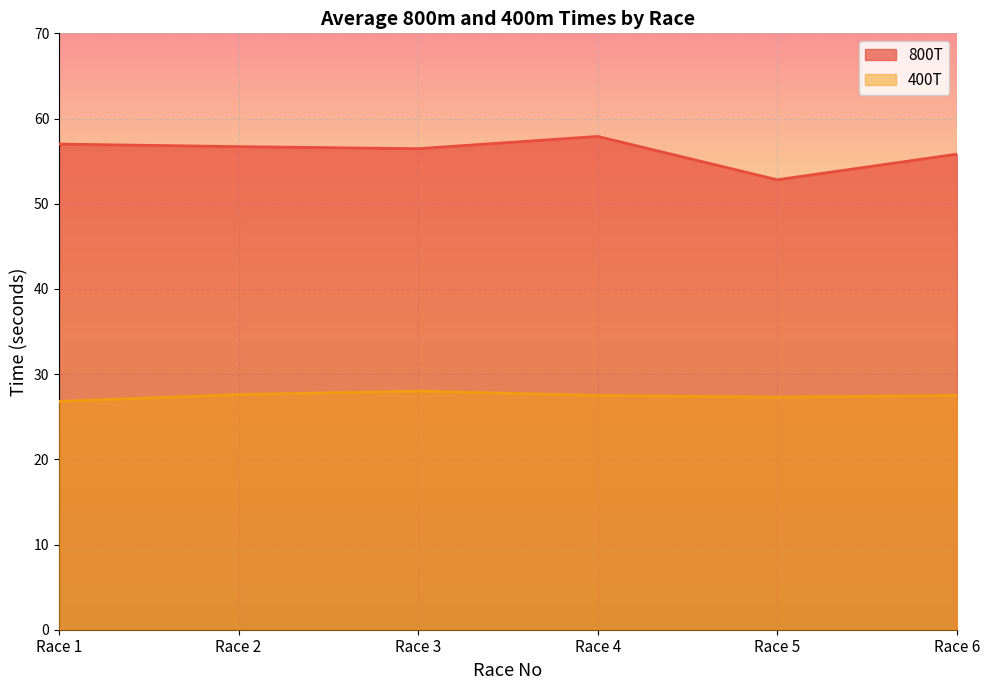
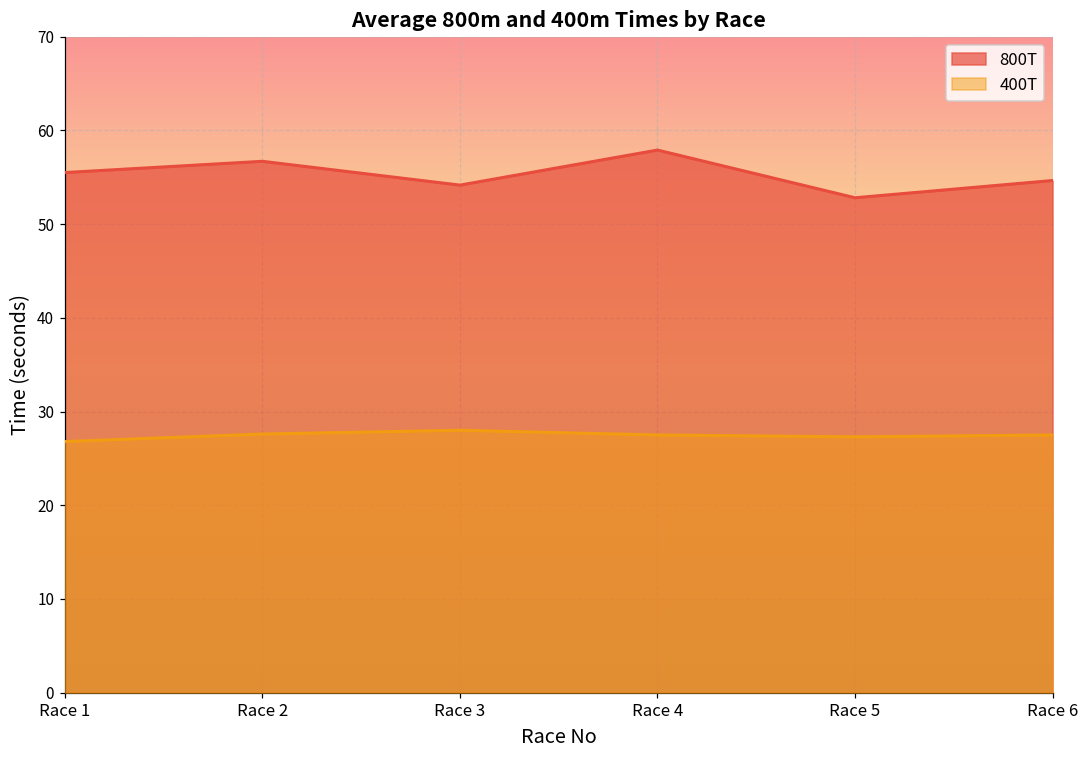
  {
    "800T": {
-     "Race 1": 57,
+     "Race 1": 56,
      "Race 2": 57,
-     "Race 3": 56,
+     "Race 3": 54,
      "Race 4": 58,
      "Race 5": 53,
-     "Race 6": 56
+     "Race 6": 55
    },
    "400T": {
      "Race 1": 27,
      "Race 2": 28,
      "Race 3": 28,
      "Race 4": 28,
      "Race 5": 27,
      "Race 6": 28
    }
  }
